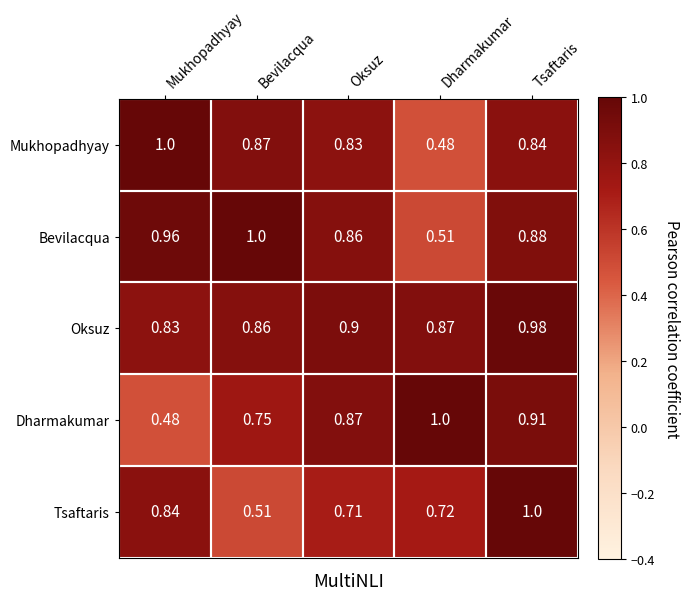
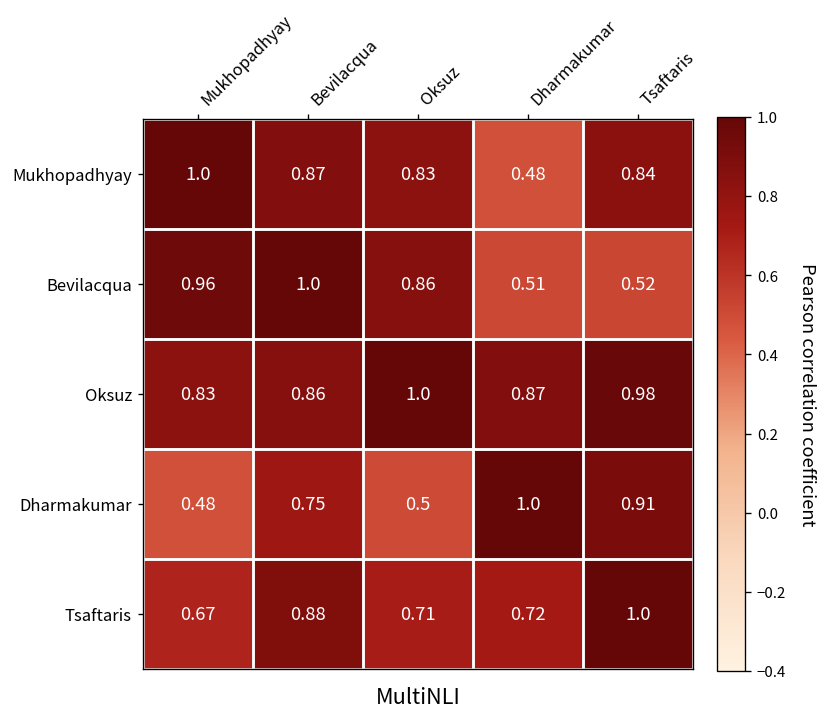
  {
    "Mukhopadhyay": {
      "Mukhopadhyay": 1.0,
      "Bevilacqua": 0.87,
      "Oksuz": 0.83,
      "Dharmakumar": 0.48,
      "Tsaftaris": 0.84
    },
    "Bevilacqua": {
      "Mukhopadhyay": 0.96,
      "Bevilacqua": 1.0,
      "Oksuz": 0.86,
      "Dharmakumar": 0.51,
-     "Tsaftaris": 0.88
+     "Tsaftaris": 0.52
    },
    "Oksuz": {
      "Mukhopadhyay": 0.83,
      "Bevilacqua": 0.86,
-     "Oksuz": 0.9,
+     "Oksuz": 1.0,
      "Dharmakumar": 0.87,
      "Tsaftaris": 0.98
    },
    "Dharmakumar": {
      "Mukhopadhyay": 0.48,
      "Bevilacqua": 0.75,
-     "Oksuz": 0.87,
+     "Oksuz": 0.5,
      "Dharmakumar": 1.0,
      "Tsaftaris": 0.91
    },
    "Tsaftaris": {
-     "Mukhopadhyay": 0.84,
-     "Bevilacqua": 0.51,
+     "Mukhopadhyay": 0.67,
+     "Bevilacqua": 0.88,
      "Oksuz": 0.71,
      "Dharmakumar": 0.72,
      "Tsaftaris": 1.0
    }
  }
